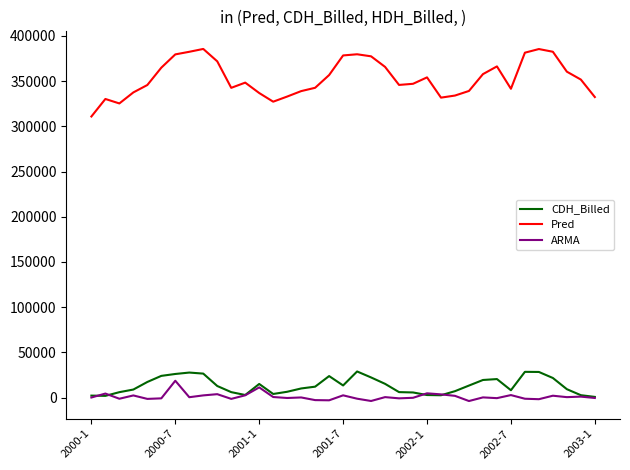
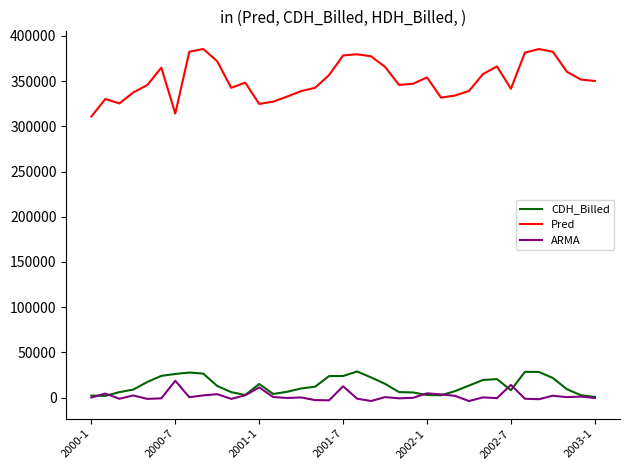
  {
    "CDH_Billed": {
      "2000-7": 30000,
      "2001-1": 10000,
-     "2001-7": 10000,
+     "2001-7": 20000,
      "2002-7": 10000
    },
    "Pred": {
      "2000-1": 310000,
-     "2000-7": 380000,
-     "2001-1": 340000,
+     "2000-7": 310000,
+     "2001-1": 320000,
      "2001-7": 380000,
      "2002-1": 350000,
      "2002-7": 340000,
-     "2003-1": 330000
+     "2003-1": 350000
    },
    "ARMA": {
      "2000-7": 20000,
      "2001-1": 10000,
-     "2001-7": 0,
-     "2002-7": 0
+     "2001-7": 10000,
+     "2002-7": 10000
    }
  }
